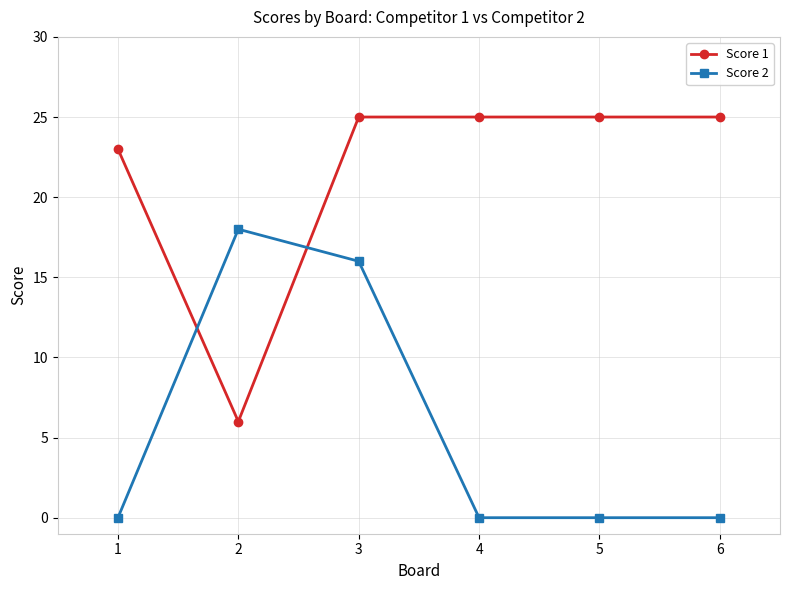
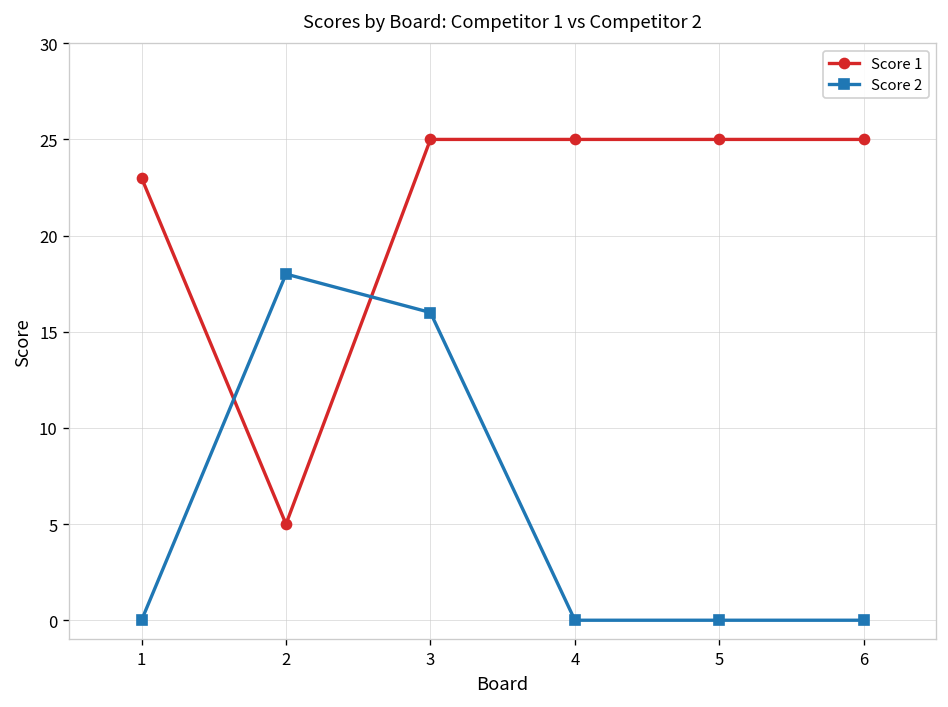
  {
    "Score 1": {
      "1": 23,
-     "2": 6,
+     "2": 5,
      "3": 25,
      "4": 25,
      "5": 25,
      "6": 25
    },
    "Score 2": {
      "1": 0,
      "2": 18,
      "3": 16,
      "4": 0,
      "5": 0,
      "6": 0
    }
  }
